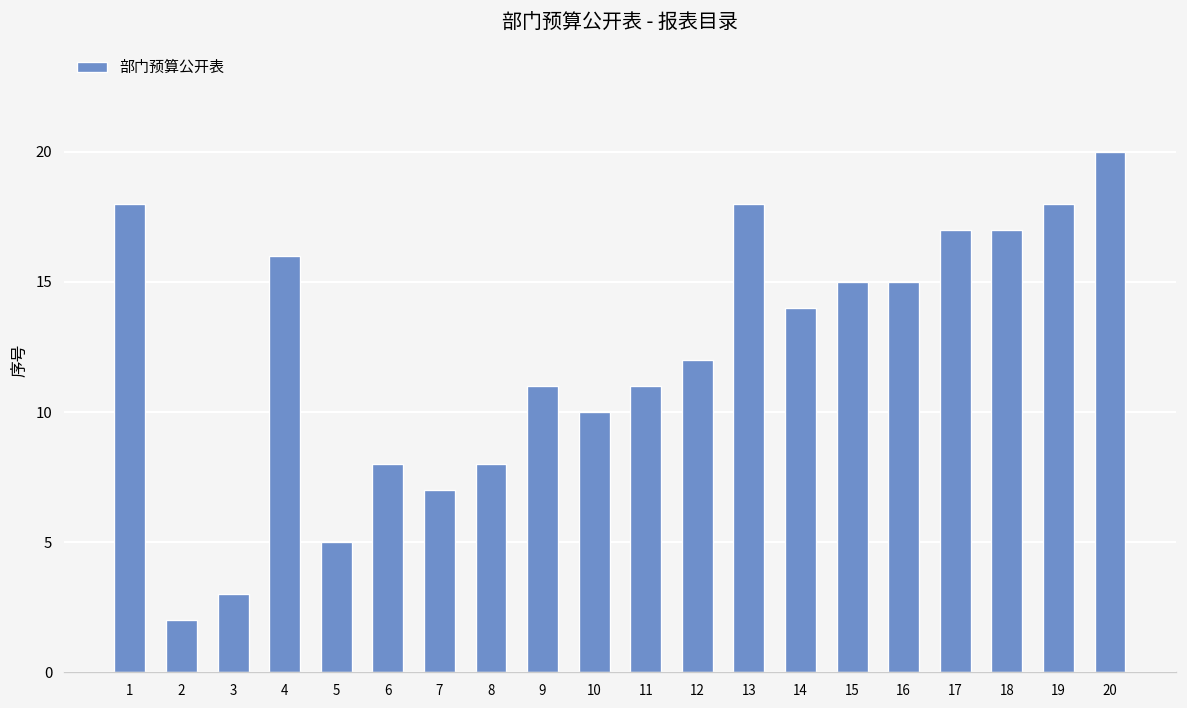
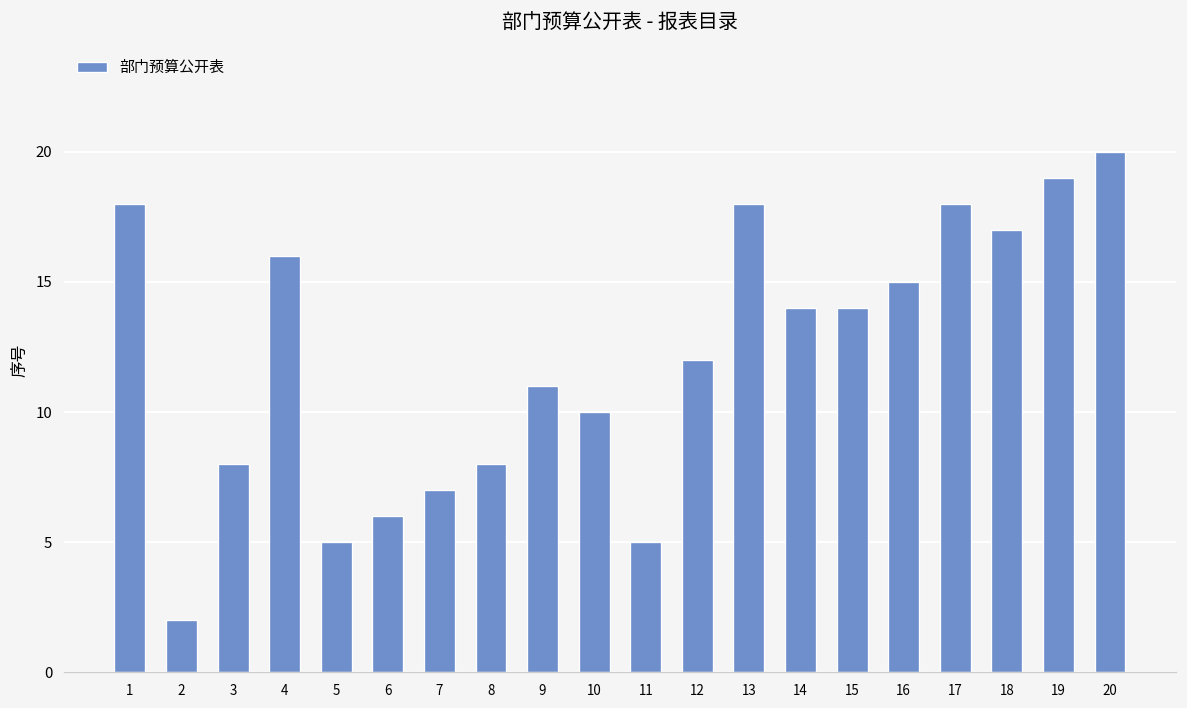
  {
    "1": 18,
    "2": 2,
-   "3": 3,
+   "3": 8,
    "4": 16,
    "5": 5,
-   "6": 8,
+   "6": 6,
    "7": 7,
    "8": 8,
    "9": 11,
    "10": 10,
-   "11": 11,
+   "11": 5,
    "12": 12,
    "13": 18,
    "14": 14,
-   "15": 15,
+   "15": 14,
    "16": 15,
-   "17": 17,
+   "17": 18,
    "18": 17,
-   "19": 18,
+   "19": 19,
    "20": 20
  }
